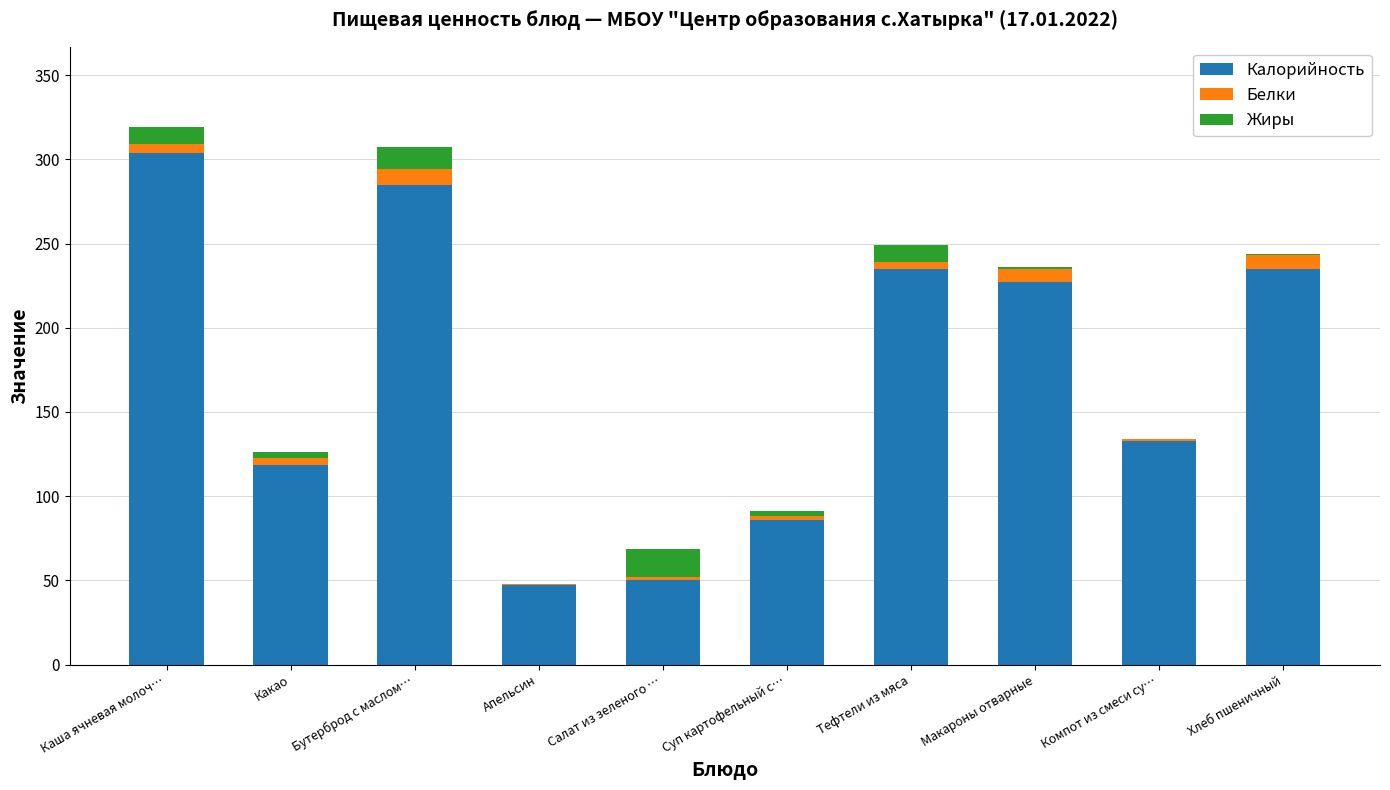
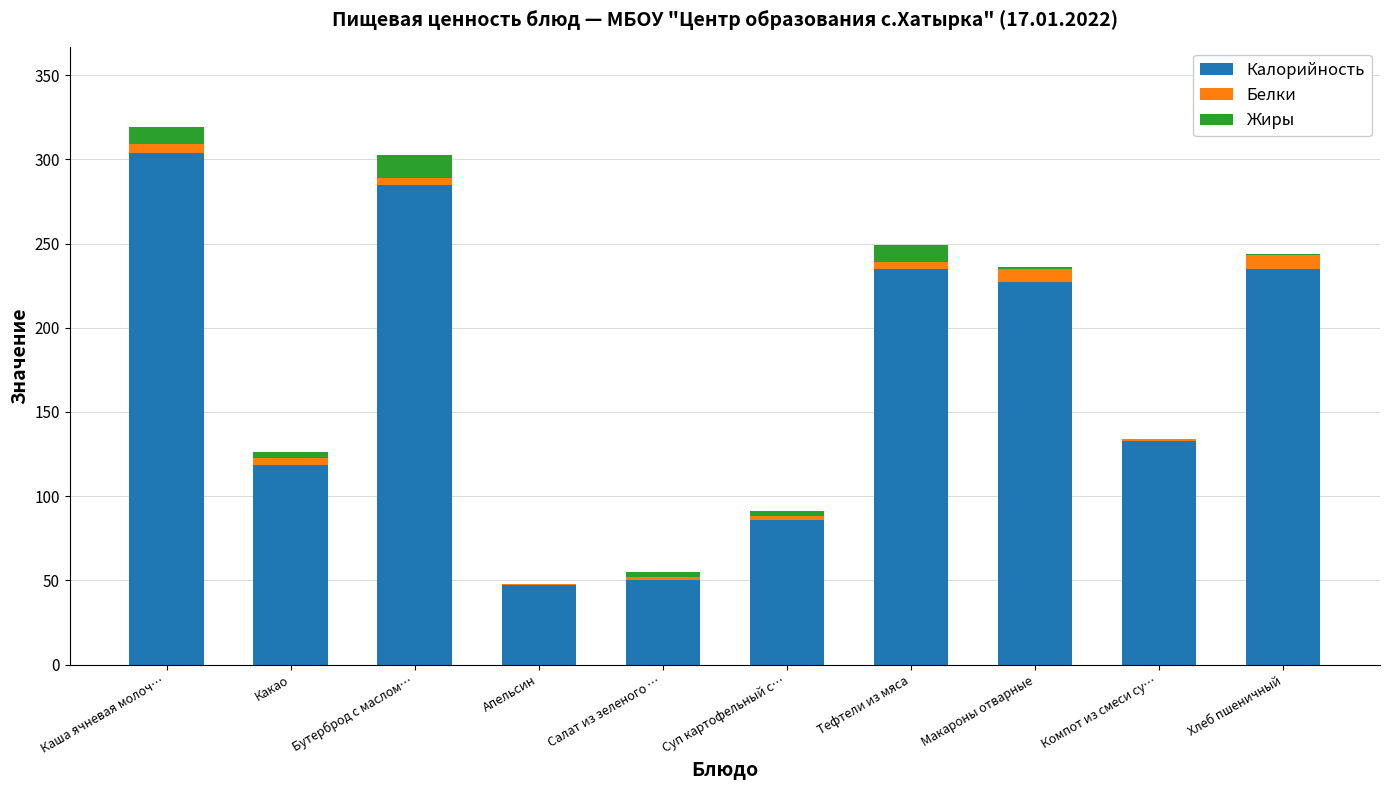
  {
    "Калорийность": {
      "Каша ячневая молоч…": 304,
      "Какао": 119,
      "Бутерброд с маслом…": 285,
      "Апельсин": 47,
      "Салат из зеленого …": 50,
      "Суп картофельный с…": 86,
      "Тефтели из мяса": 235,
      "Макароны отварные": 227,
      "Компот из смеси су…": 133,
      "Хлеб пшеничный": 235
    },
    "Белки": {
      "Каша ячневая молоч…": 5,
      "Какао": 4,
-     "Бутерброд с маслом…": 9,
+     "Бутерброд с маслом…": 4,
      "Салат из зеленого …": 2,
      "Суп картофельный с…": 2,
      "Тефтели из мяса": 4,
      "Макароны отварные": 8,
      "Хлеб пшеничный": 8
    },
    "Жиры": {
      "Каша ячневая молоч…": 10,
      "Какао": 4,
      "Бутерброд с маслом…": 13,
      "Апельсин": 0,
-     "Салат из зеленого …": 17,
+     "Салат из зеленого …": 3,
      "Суп картофельный с…": 3,
      "Тефтели из мяса": 10,
      "Компот из смеси су…": 0
    }
  }
